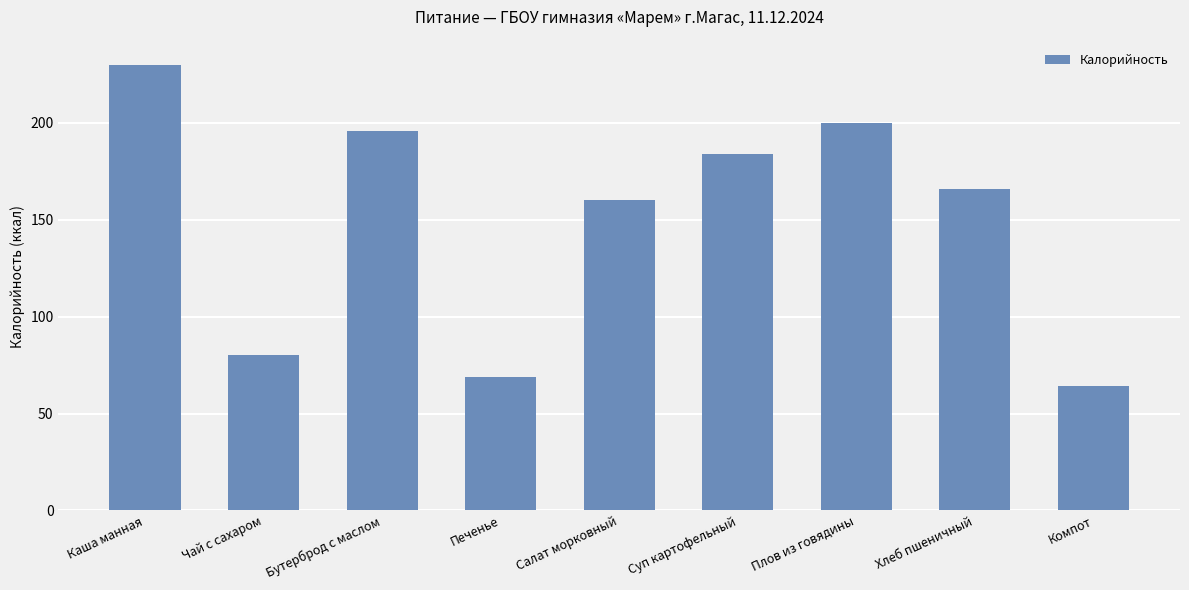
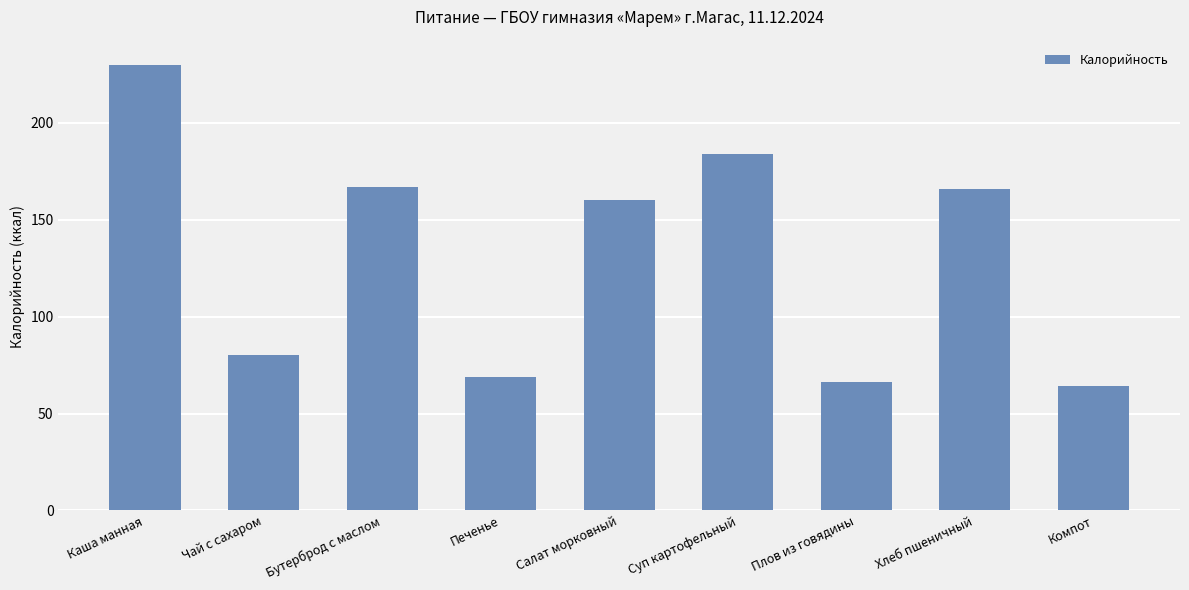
  {
    "Каша манная": 230,
    "Чай с сахаром": 80,
-   "Бутерброд с маслом": 196,
+   "Бутерброд с маслом": 167,
    "Печенье": 69,
    "Салат морковный": 160,
    "Суп картофельный": 184,
-   "Плов из говядины": 200,
+   "Плов из говядины": 66,
    "Хлеб пшеничный": 166,
    "Компот": 64
  }
